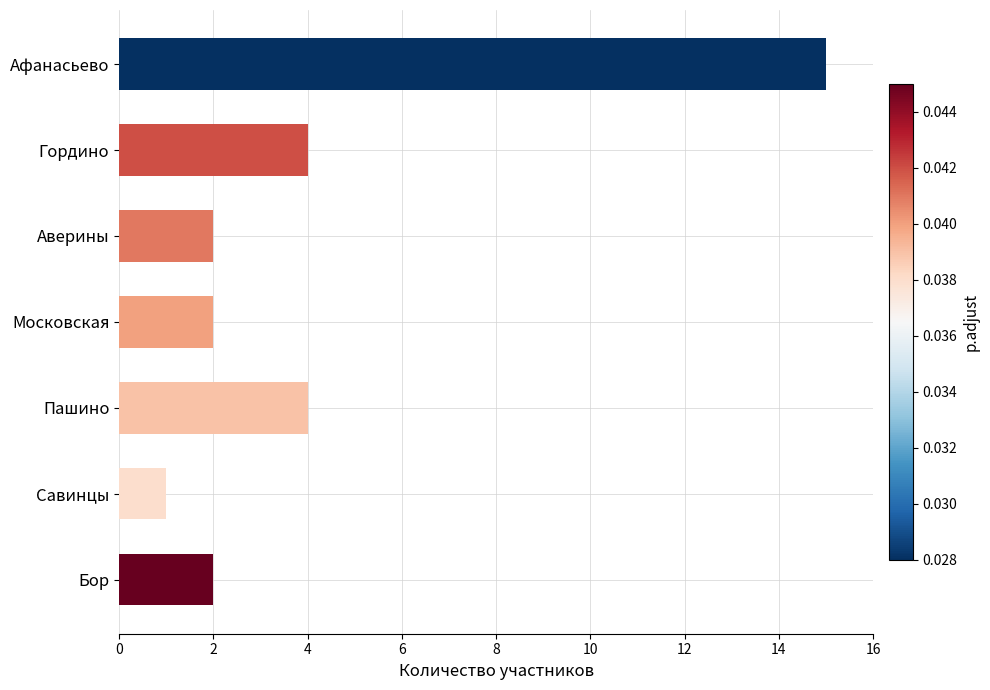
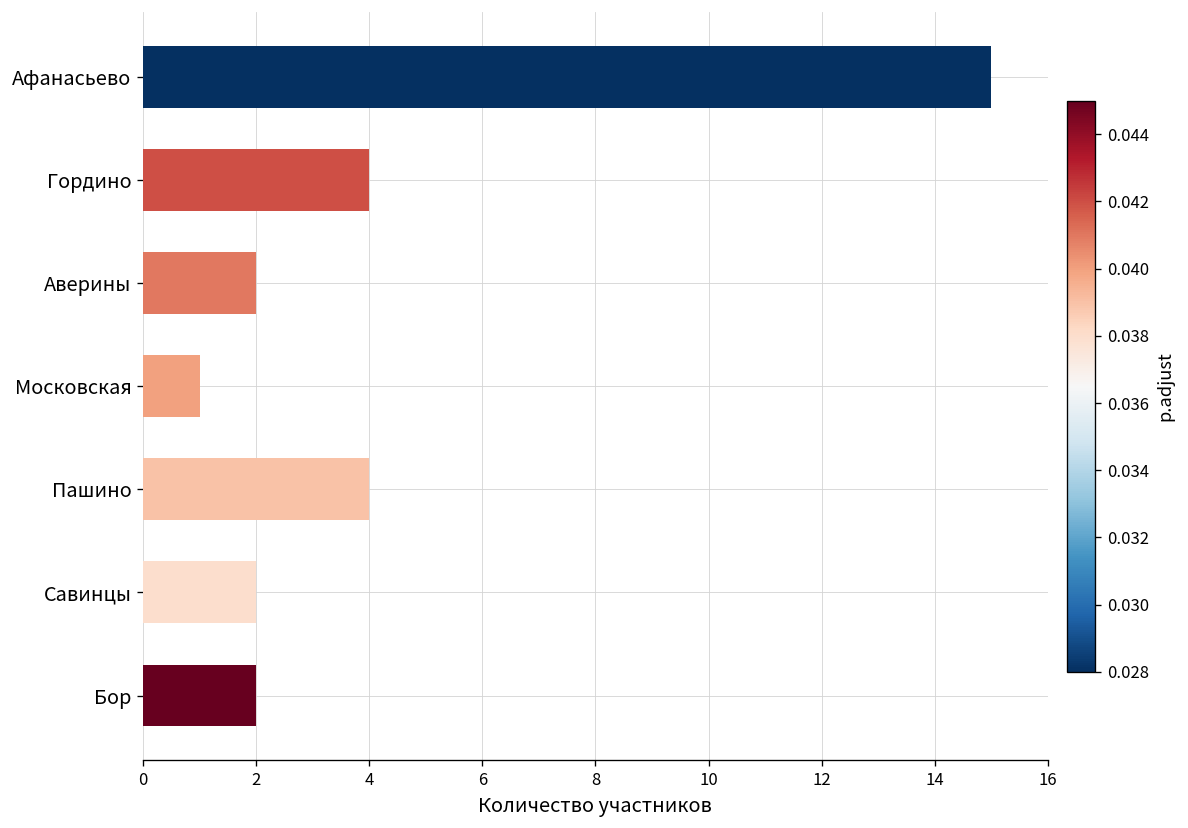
  {
    "Афанасьево": 15,
    "Гордино": 4,
    "Аверины": 2,
-   "Московская": 2,
+   "Московская": 1,
    "Пашино": 4,
-   "Савинцы": 1,
+   "Савинцы": 2,
    "Бор": 2
  }
